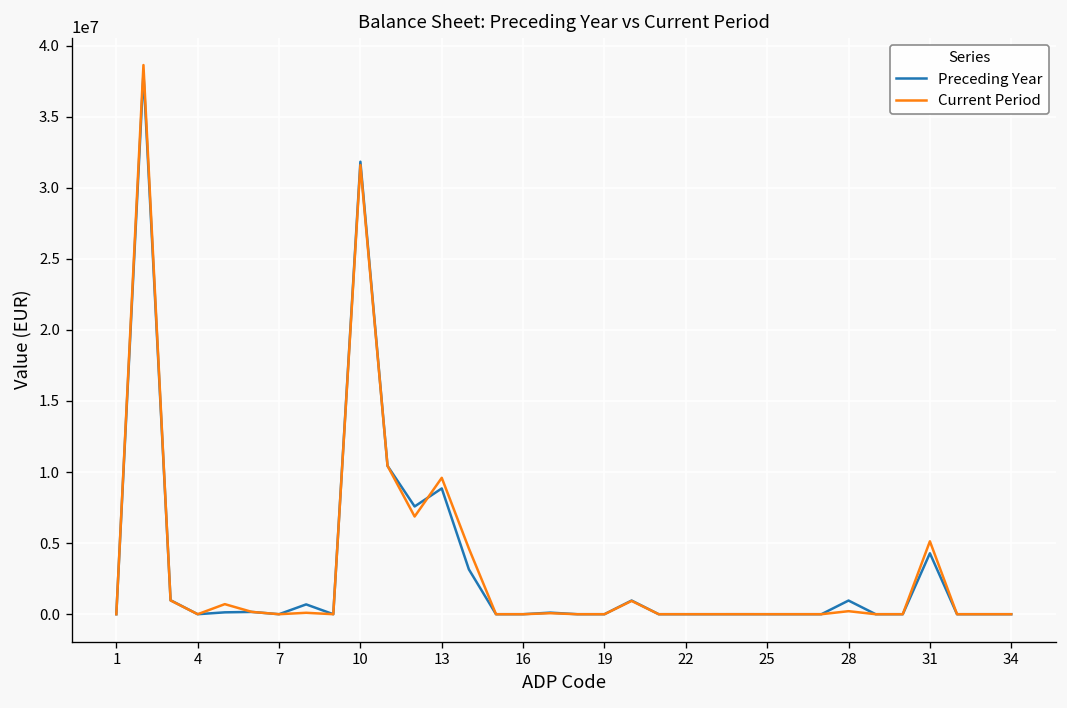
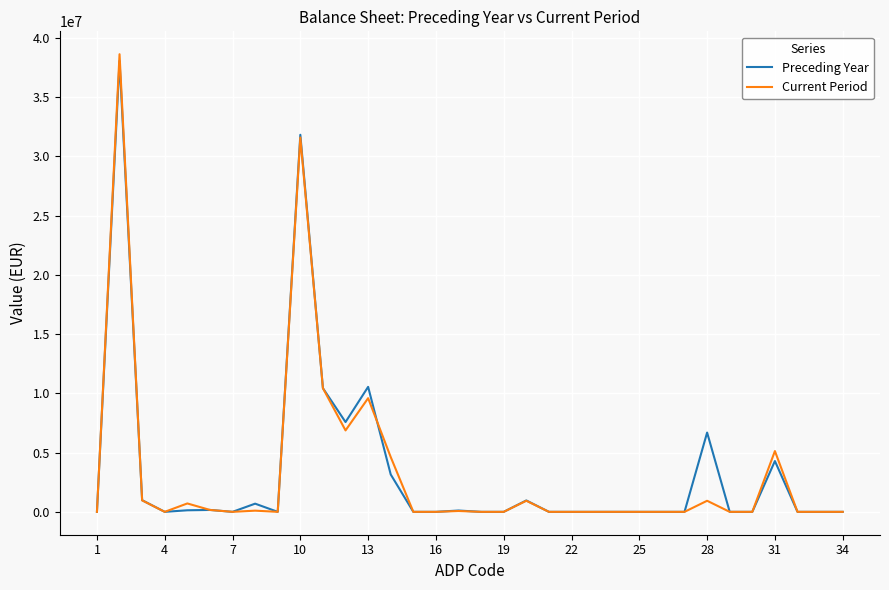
  {
    "Preceding Year": {
      "10": 31800000,
-     "13": 8800000,
-     "28": 1000000,
+     "13": 10600000,
+     "28": 6700000,
      "31": 4300000
    },
    "Current Period": {
      "10": 31600000,
      "13": 9600000,
-     "28": 200000,
+     "28": 900000,
      "31": 5100000
    }
  }
